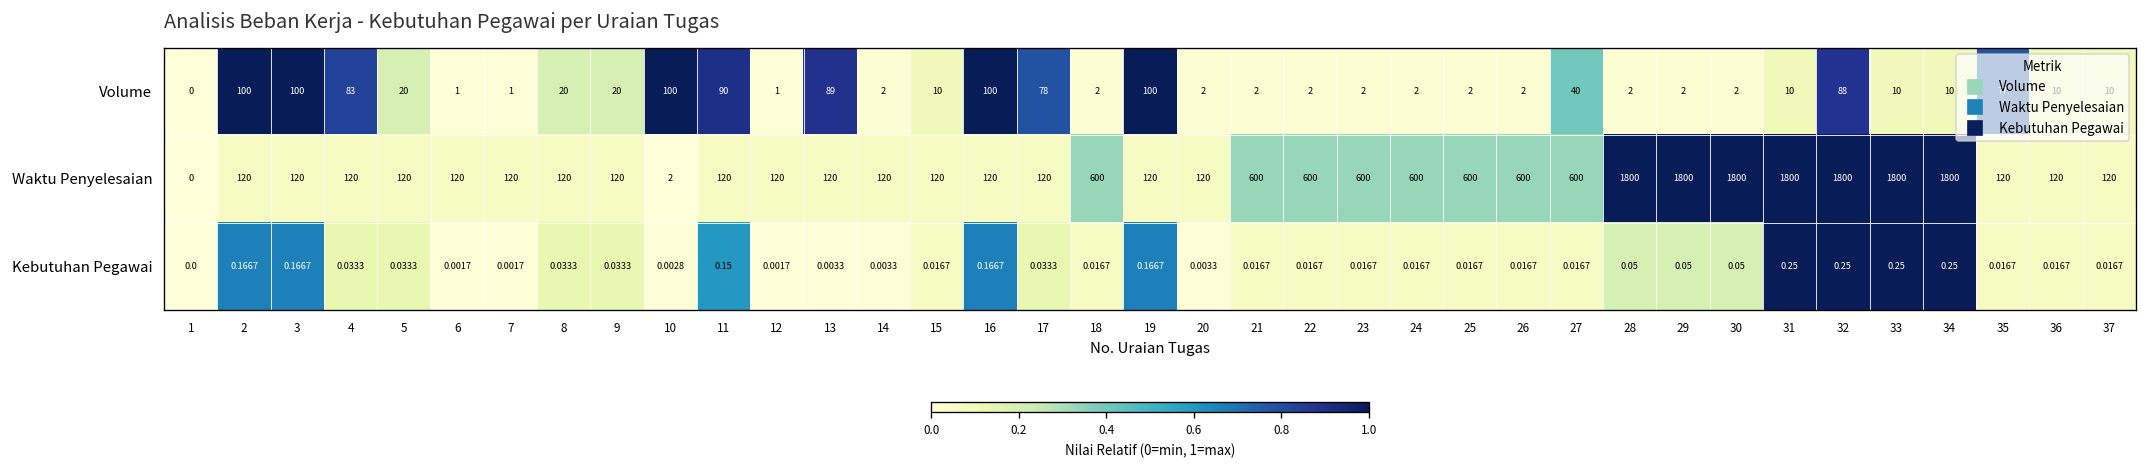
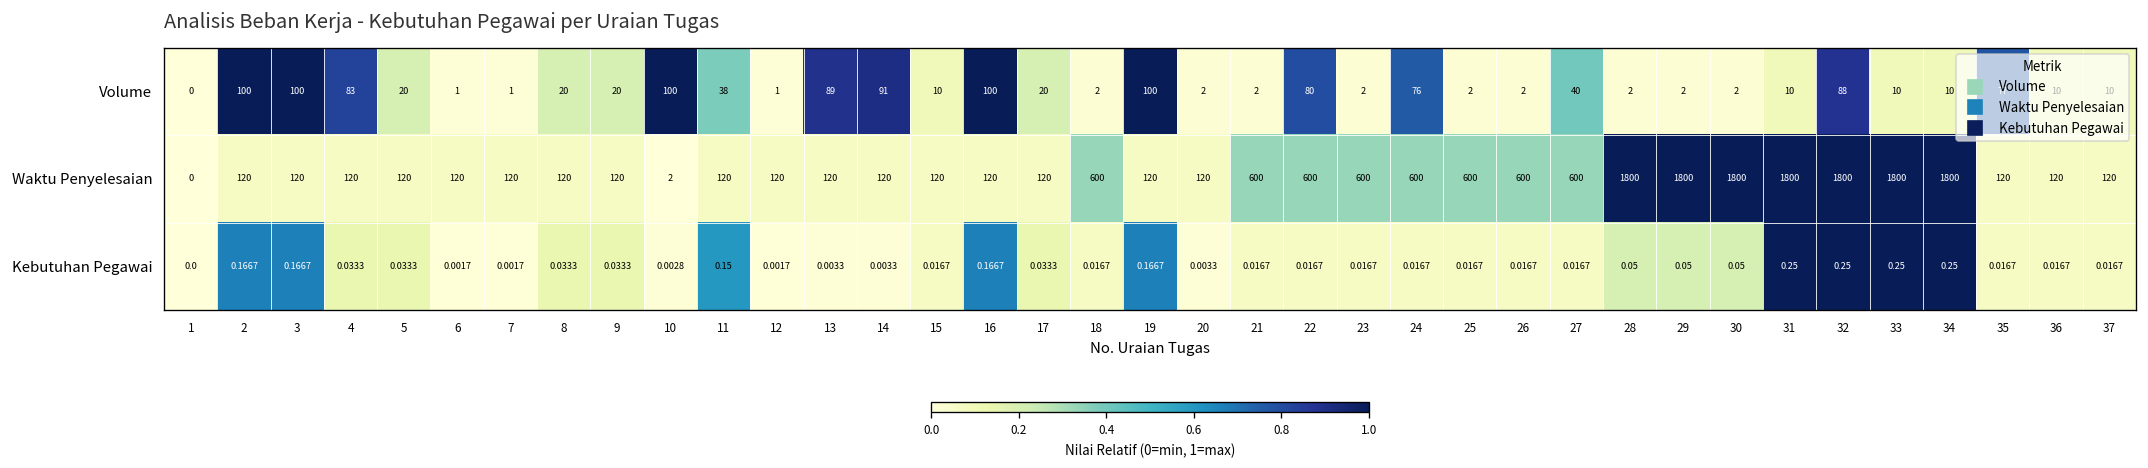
  {
    "Volume": {
      "1": 0,
      "2": 100,
      "3": 100,
      "4": 83,
      "5": 20,
      "6": 1,
      "7": 1,
      "8": 20,
      "9": 20,
      "10": 100,
-     "11": 90,
+     "11": 38,
      "12": 1,
      "13": 89,
-     "14": 2,
+     "14": 91,
      "15": 10,
      "16": 100,
-     "17": 78,
+     "17": 20,
      "18": 2,
      "19": 100,
      "20": 2,
      "21": 2,
-     "22": 2,
+     "22": 80,
      "23": 2,
-     "24": 2,
+     "24": 76,
      "25": 2,
      "26": 2,
      "27": 40,
      "28": 2,
      "29": 2,
      "30": 2,
      "31": 10,
      "32": 88,
      "33": 10,
      "34": 10
    },
    "Waktu Penyelesaian": {
      "1": 0,
      "2": 120,
      "3": 120,
      "4": 120,
      "5": 120,
      "6": 120,
      "7": 120,
      "8": 120,
      "9": 120,
      "10": 2,
      "11": 120,
      "12": 120,
      "13": 120,
      "14": 120,
      "15": 120,
      "16": 120,
      "17": 120,
      "18": 600,
      "19": 120,
      "20": 120,
      "21": 600,
      "22": 600,
      "23": 600,
      "24": 600,
      "25": 600,
      "26": 600,
      "27": 600,
      "28": 1800,
      "29": 1800,
      "30": 1800,
      "31": 1800,
      "32": 1800,
      "33": 1800,
      "34": 1800,
      "35": 120,
      "36": 120,
      "37": 120
    },
    "Kebutuhan Pegawai": {
      "1": 0.0,
      "2": 0.1667,
      "3": 0.1667,
      "4": 0.0333,
      "5": 0.0333,
      "6": 0.0017,
      "7": 0.0017,
      "8": 0.0333,
      "9": 0.0333,
      "10": 0.0028,
      "11": 0.15,
      "12": 0.0017,
      "13": 0.0033,
      "14": 0.0033,
      "15": 0.0167,
      "16": 0.1667,
      "17": 0.0333,
      "18": 0.0167,
      "19": 0.1667,
      "20": 0.0033,
      "21": 0.0167,
      "22": 0.0167,
      "23": 0.0167,
      "24": 0.0167,
      "25": 0.0167,
      "26": 0.0167,
      "27": 0.0167,
      "28": 0.05,
      "29": 0.05,
      "30": 0.05,
      "31": 0.25,
      "32": 0.25,
      "33": 0.25,
      "34": 0.25,
      "35": 0.0167,
      "36": 0.0167,
      "37": 0.0167
    }
  }
